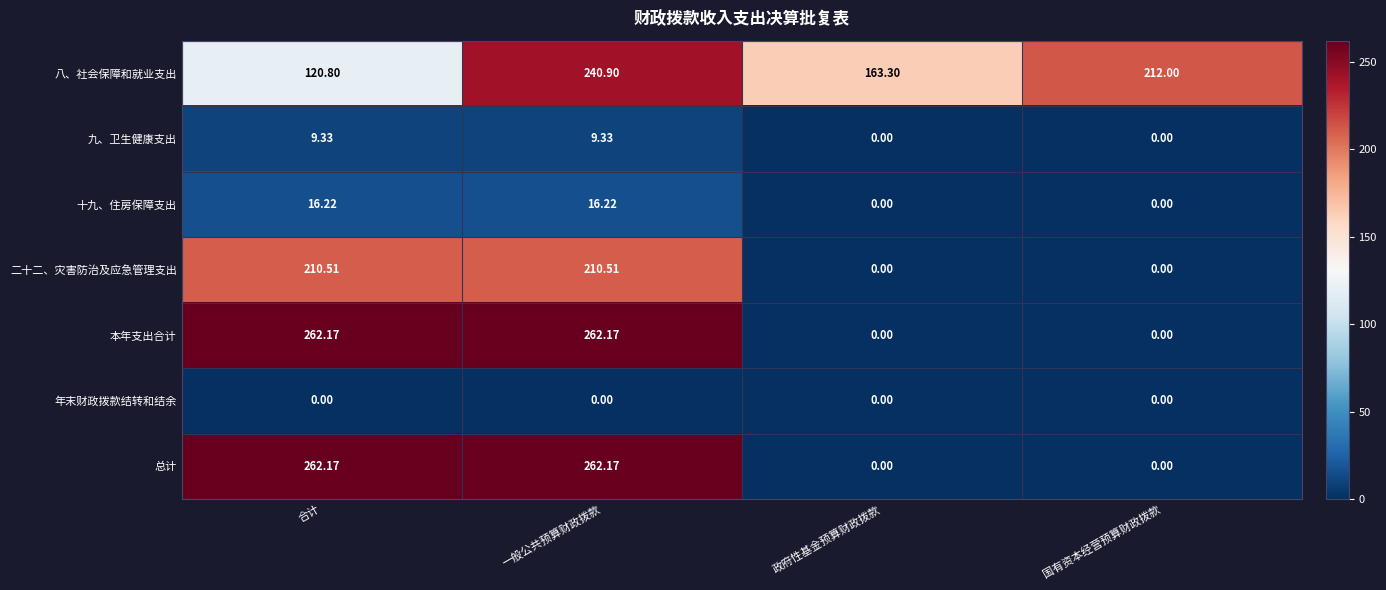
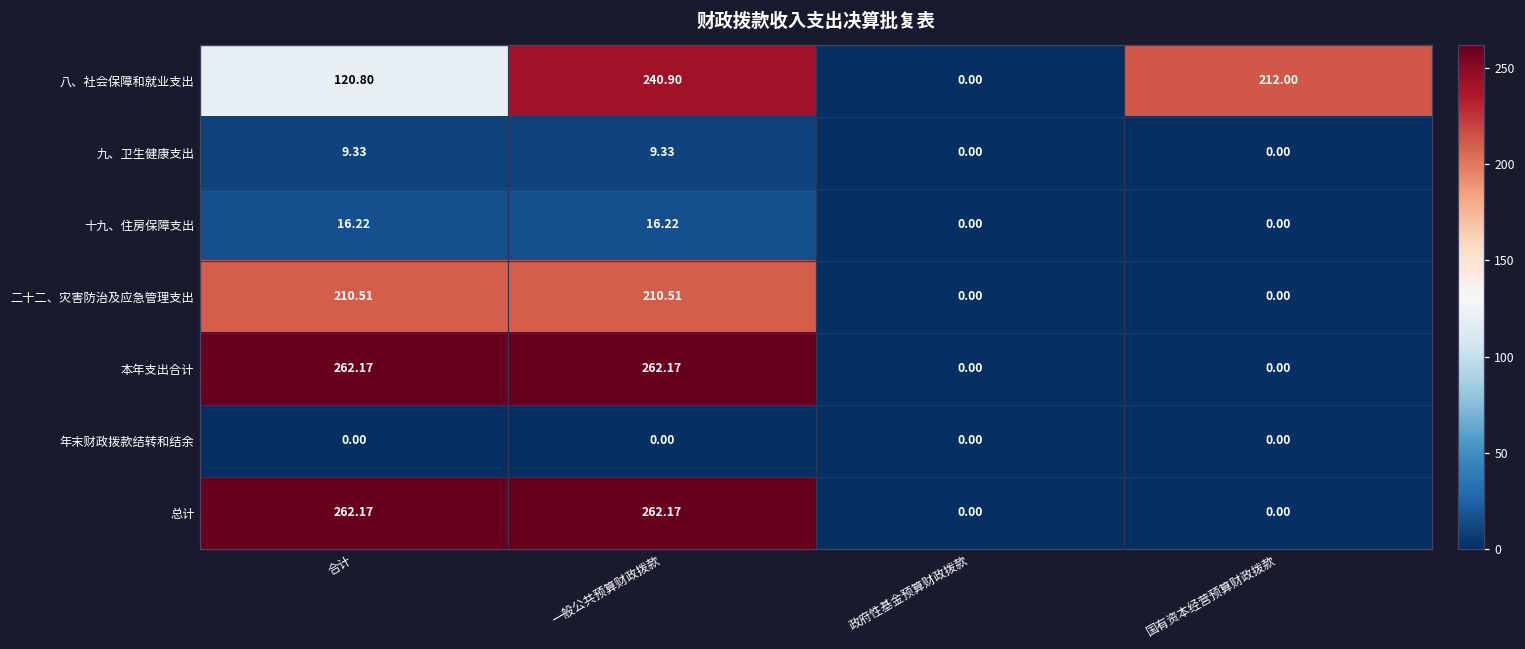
  {
    "八、社会保障和就业支出": {
      "合计": 120.80,
      "一般公共预算财政拨款": 240.90,
-     "政府性基金预算财政拨款": 163.30,
+     "政府性基金预算财政拨款": 0.00,
      "国有资本经营预算财政拨款": 212.00
    },
    "九、卫生健康支出": {
      "合计": 9.33,
      "一般公共预算财政拨款": 9.33,
      "政府性基金预算财政拨款": 0.00,
      "国有资本经营预算财政拨款": 0.00
    },
    "十九、住房保障支出": {
      "合计": 16.22,
      "一般公共预算财政拨款": 16.22,
      "政府性基金预算财政拨款": 0.00,
      "国有资本经营预算财政拨款": 0.00
    },
    "二十二、灾害防治及应急管理支出": {
      "合计": 210.51,
      "一般公共预算财政拨款": 210.51,
      "政府性基金预算财政拨款": 0.00,
      "国有资本经营预算财政拨款": 0.00
    },
    "本年支出合计": {
      "合计": 262.17,
      "一般公共预算财政拨款": 262.17,
      "政府性基金预算财政拨款": 0.00,
      "国有资本经营预算财政拨款": 0.00
    },
    "年末财政拨款结转和结余": {
      "合计": 0.00,
      "一般公共预算财政拨款": 0.00,
      "政府性基金预算财政拨款": 0.00,
      "国有资本经营预算财政拨款": 0.00
    },
    "总计": {
      "合计": 262.17,
      "一般公共预算财政拨款": 262.17,
      "政府性基金预算财政拨款": 0.00,
      "国有资本经营预算财政拨款": 0.00
    }
  }
